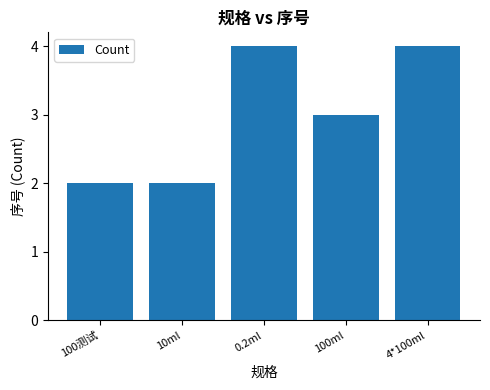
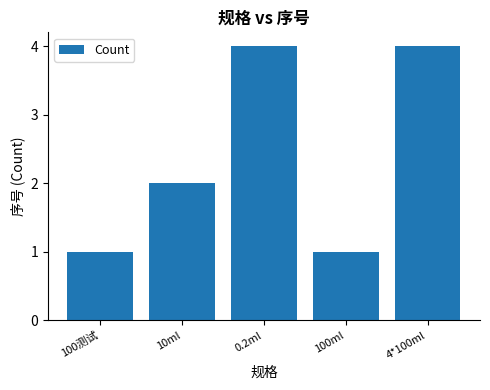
  {
-   "100测试": 2,
+   "100测试": 1,
    "10ml": 2,
    "0.2ml": 4,
-   "100ml": 3,
+   "100ml": 1,
    "4*100ml": 4
  }
